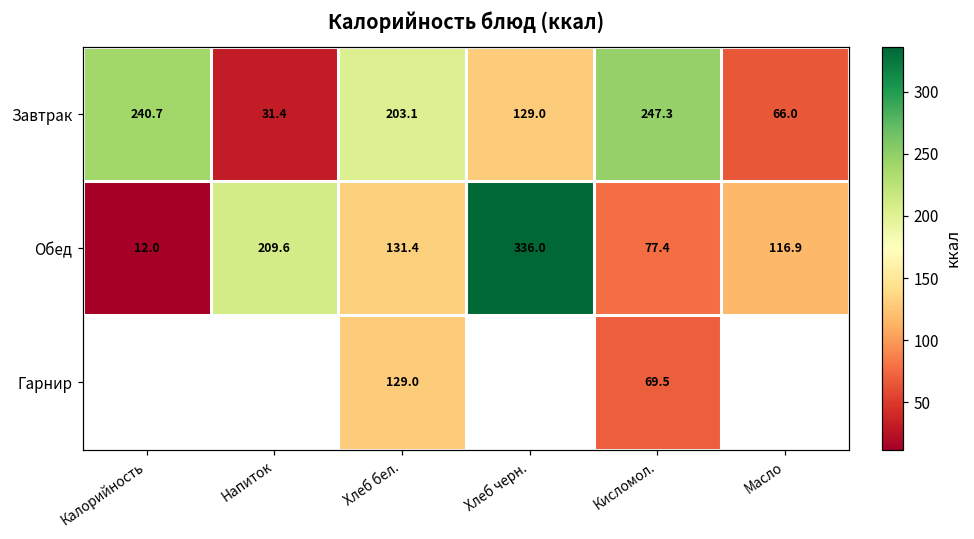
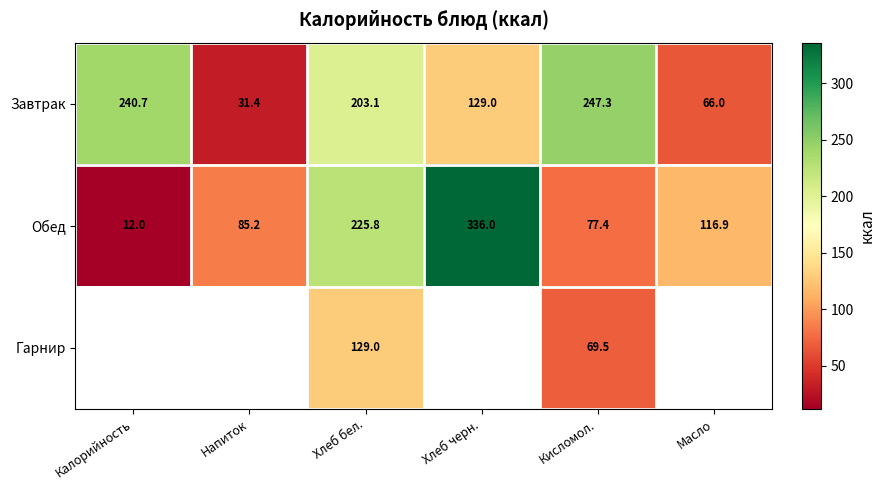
  {
    "Завтрак": {
      "Калорийность": 240.7,
      "Напиток": 31.4,
      "Хлеб бел.": 203.1,
      "Хлеб черн.": 129.0,
      "Кисломол.": 247.3,
      "Масло": 66.0
    },
    "Обед": {
      "Калорийность": 12.0,
-     "Напиток": 209.6,
-     "Хлеб бел.": 131.4,
+     "Напиток": 85.2,
+     "Хлеб бел.": 225.8,
      "Хлеб черн.": 336.0,
      "Кисломол.": 77.4,
      "Масло": 116.9
    },
    "Гарнир": {
      "Хлеб бел.": 129.0,
      "Кисломол.": 69.5
    }
  }
